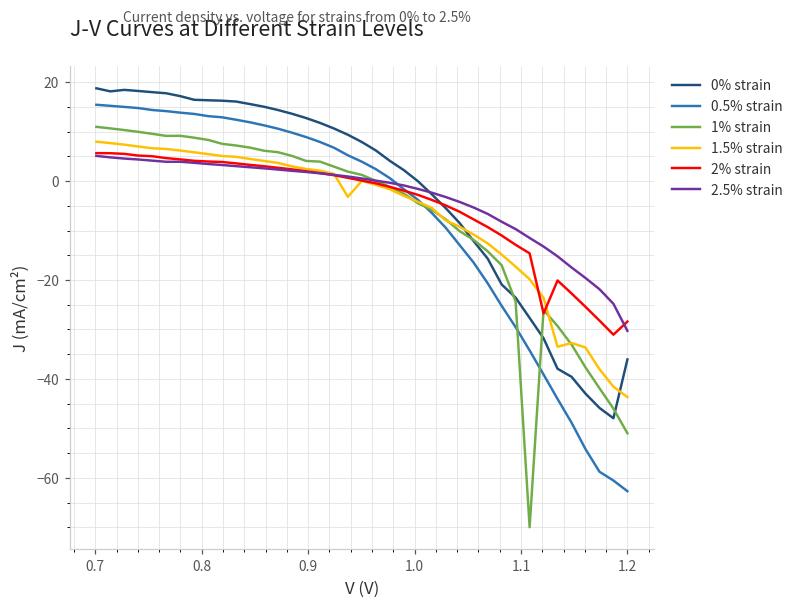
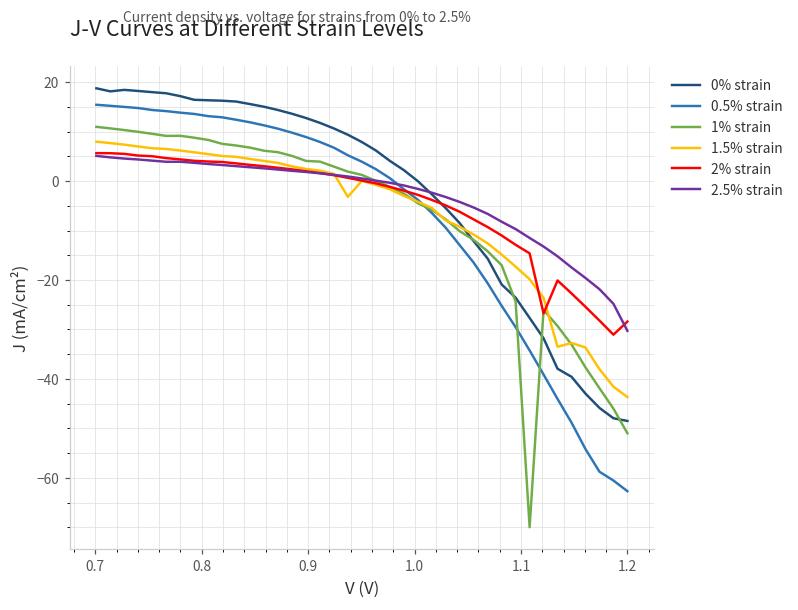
  {
    "0% strain": {
-     "1.2": -36
+     "1.2": -49
    },
    "0.5% strain": {
      "1.2": -63
    },
    "1% strain": {
      "1.2": -51
    },
    "1.5% strain": {
      "1.2": -44
    },
    "2% strain": {
      "1.2": -28
    },
    "2.5% strain": {
      "1.2": -30
    }
  }
